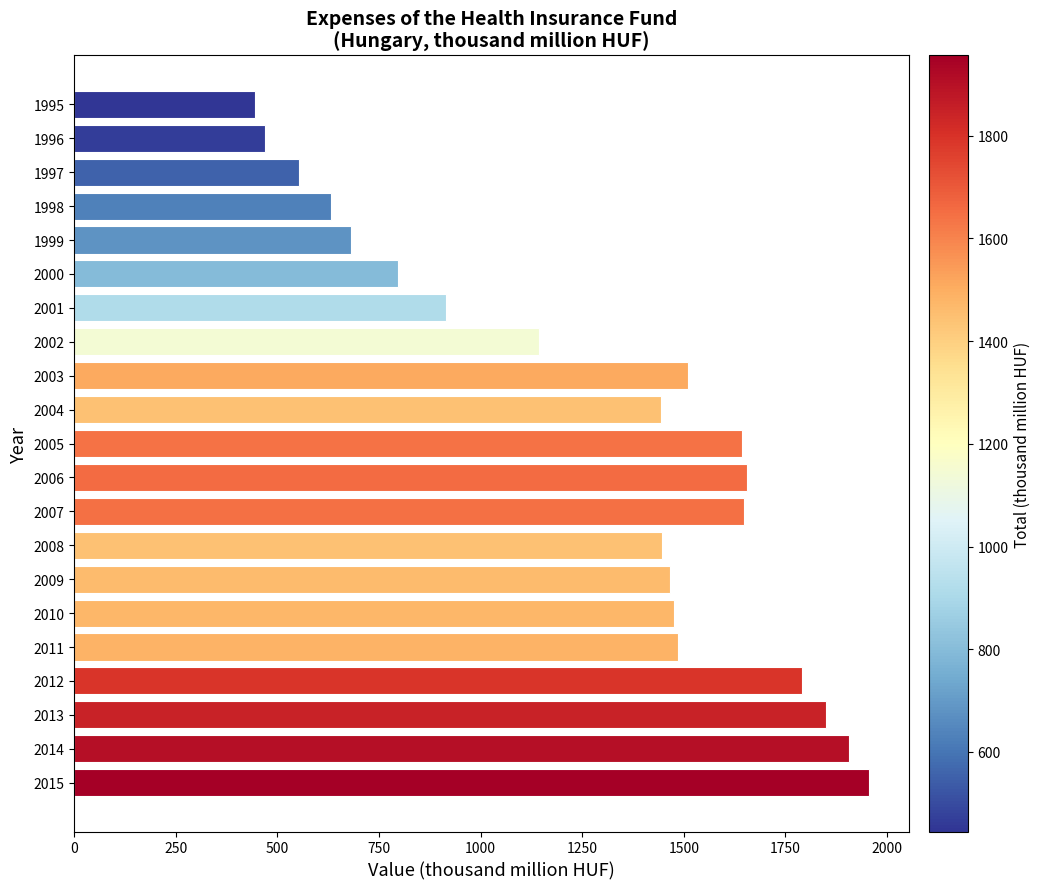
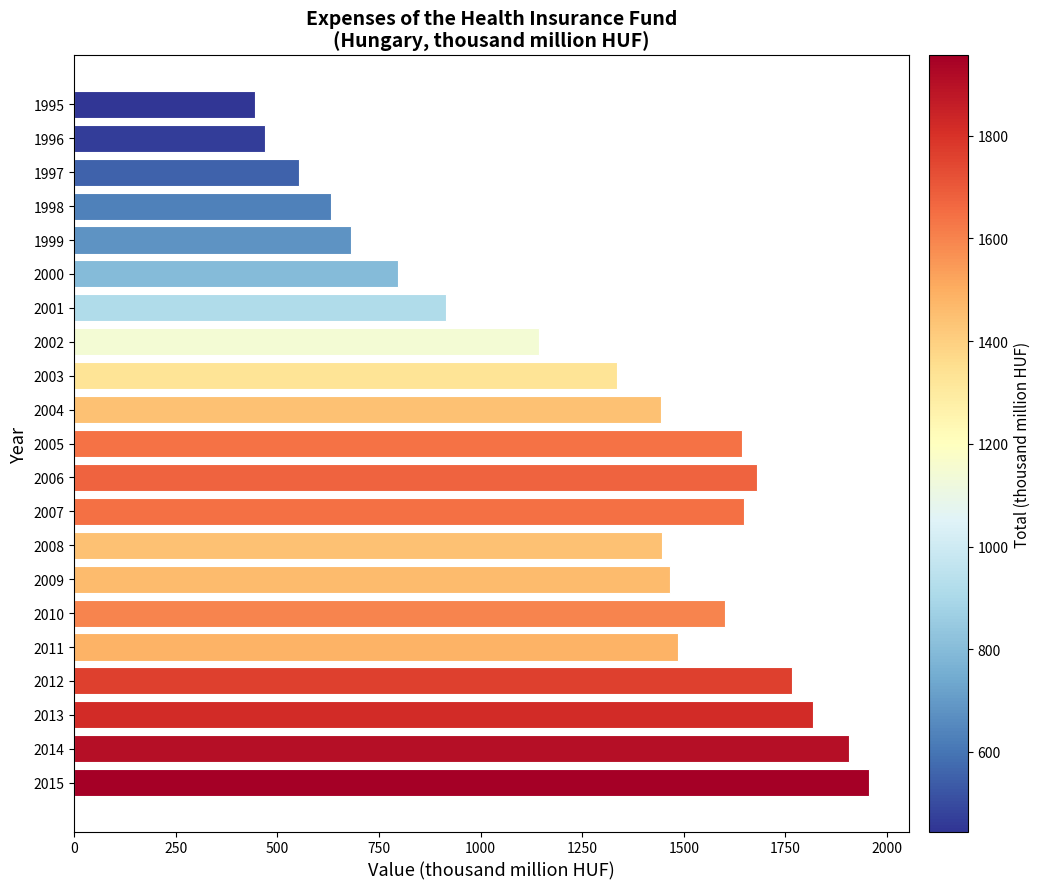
  {
    "1995": 450,
    "1996": 470,
    "1997": 550,
    "1998": 630,
    "1999": 680,
    "2000": 800,
    "2001": 910,
    "2002": 1140,
-   "2003": 1510,
+   "2003": 1340,
    "2004": 1440,
    "2005": 1640,
-   "2006": 1660,
+   "2006": 1680,
    "2007": 1650,
    "2008": 1450,
    "2009": 1460,
-   "2010": 1480,
+   "2010": 1600,
    "2011": 1490,
-   "2012": 1790,
-   "2013": 1850,
+   "2012": 1770,
+   "2013": 1820,
    "2014": 1910,
    "2015": 1960
  }
